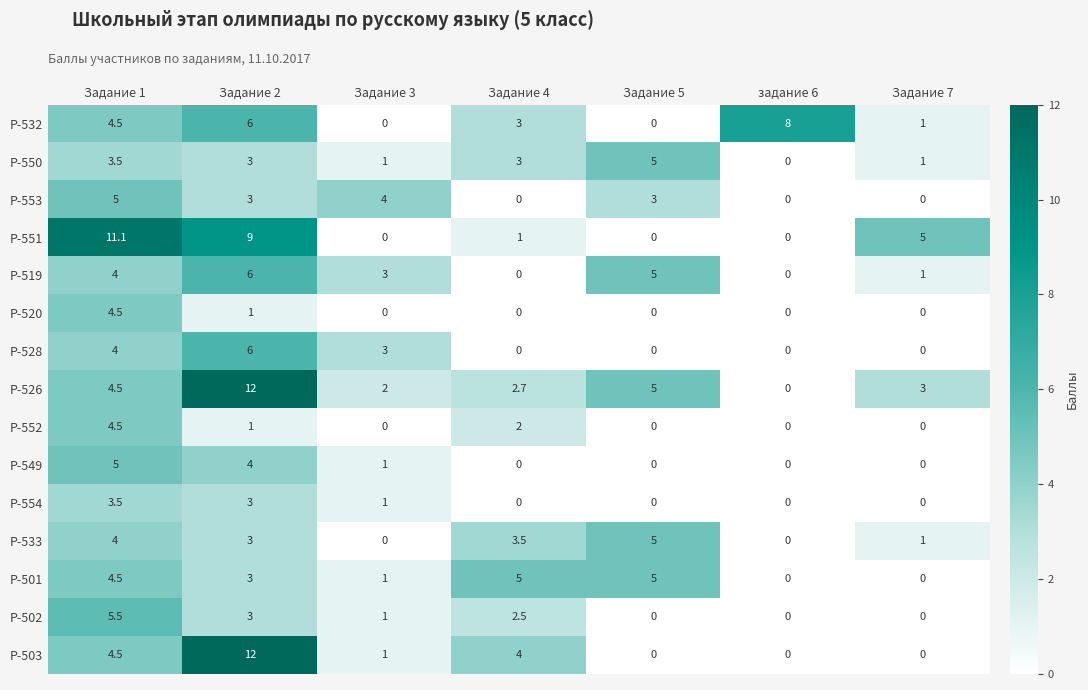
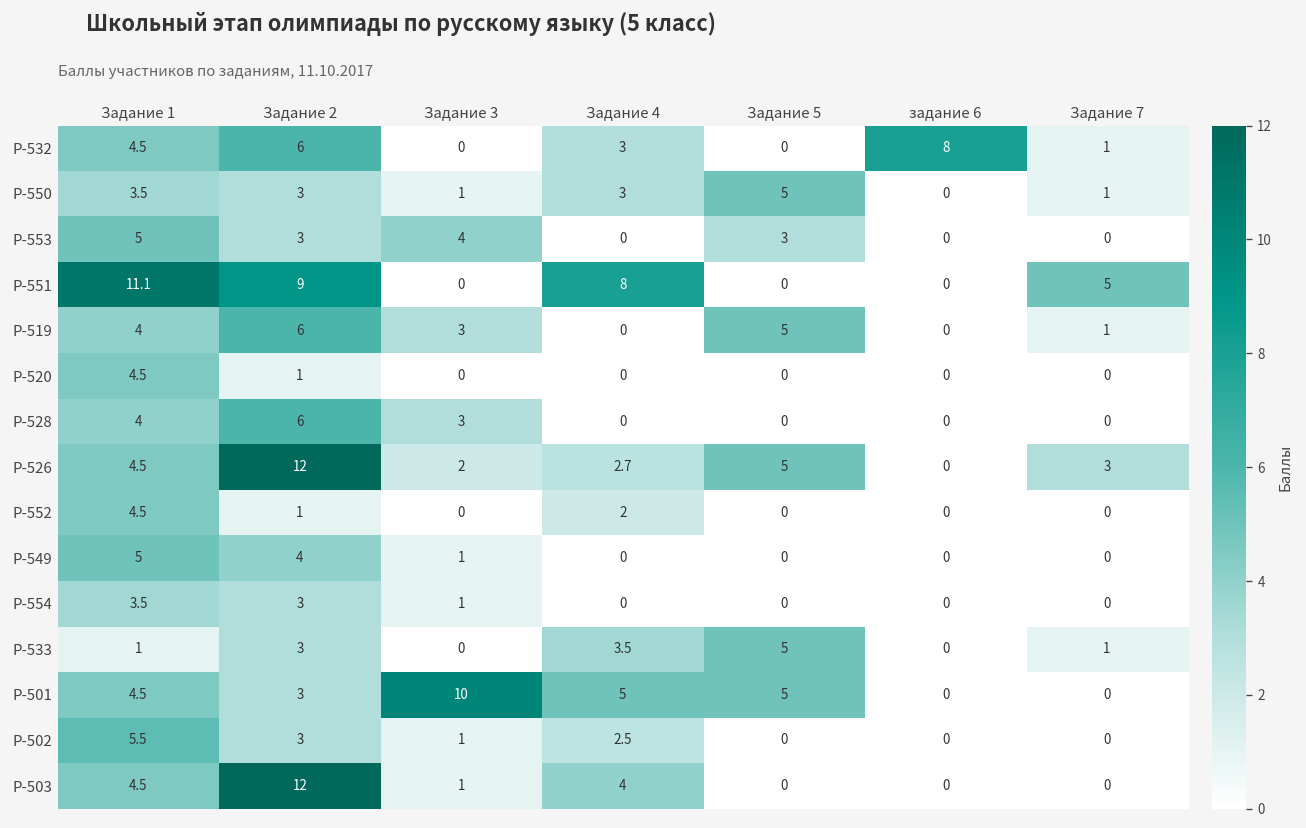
  {
    "Р-532": {
      "Задание 1": 4.5,
      "Задание 2": 6,
      "Задание 3": 0,
      "Задание 4": 3,
      "Задание 5": 0,
      "задание 6": 8,
      "Задание 7": 1
    },
    "Р-550": {
      "Задание 1": 3.5,
      "Задание 2": 3,
      "Задание 3": 1,
      "Задание 4": 3,
      "Задание 5": 5,
      "задание 6": 0,
      "Задание 7": 1
    },
    "Р-553": {
      "Задание 1": 5,
      "Задание 2": 3,
      "Задание 3": 4,
      "Задание 4": 0,
      "Задание 5": 3,
      "задание 6": 0,
      "Задание 7": 0
    },
    "Р-551": {
      "Задание 1": 11.1,
      "Задание 2": 9,
      "Задание 3": 0,
-     "Задание 4": 1,
+     "Задание 4": 8,
      "Задание 5": 0,
      "задание 6": 0,
      "Задание 7": 5
    },
    "Р-519": {
      "Задание 1": 4,
      "Задание 2": 6,
      "Задание 3": 3,
      "Задание 4": 0,
      "Задание 5": 5,
      "задание 6": 0,
      "Задание 7": 1
    },
    "Р-520": {
      "Задание 1": 4.5,
      "Задание 2": 1,
      "Задание 3": 0,
      "Задание 4": 0,
      "Задание 5": 0,
      "задание 6": 0,
      "Задание 7": 0
    },
    "Р-528": {
      "Задание 1": 4,
      "Задание 2": 6,
      "Задание 3": 3,
      "Задание 4": 0,
      "Задание 5": 0,
      "задание 6": 0,
      "Задание 7": 0
    },
    "Р-526": {
      "Задание 1": 4.5,
      "Задание 2": 12,
      "Задание 3": 2,
      "Задание 4": 2.7,
      "Задание 5": 5,
      "задание 6": 0,
      "Задание 7": 3
    },
    "Р-552": {
      "Задание 1": 4.5,
      "Задание 2": 1,
      "Задание 3": 0,
      "Задание 4": 2,
      "Задание 5": 0,
      "задание 6": 0,
      "Задание 7": 0
    },
    "Р-549": {
      "Задание 1": 5,
      "Задание 2": 4,
      "Задание 3": 1,
      "Задание 4": 0,
      "Задание 5": 0,
      "задание 6": 0,
      "Задание 7": 0
    },
    "Р-554": {
      "Задание 1": 3.5,
      "Задание 2": 3,
      "Задание 3": 1,
      "Задание 4": 0,
      "Задание 5": 0,
      "задание 6": 0,
      "Задание 7": 0
    },
    "Р-533": {
-     "Задание 1": 4,
+     "Задание 1": 1,
      "Задание 2": 3,
      "Задание 3": 0,
      "Задание 4": 3.5,
      "Задание 5": 5,
      "задание 6": 0,
      "Задание 7": 1
    },
    "Р-501": {
      "Задание 1": 4.5,
      "Задание 2": 3,
-     "Задание 3": 1,
+     "Задание 3": 10,
      "Задание 4": 5,
      "Задание 5": 5,
      "задание 6": 0,
      "Задание 7": 0
    },
    "Р-502": {
      "Задание 1": 5.5,
      "Задание 2": 3,
      "Задание 3": 1,
      "Задание 4": 2.5,
      "Задание 5": 0,
      "задание 6": 0,
      "Задание 7": 0
    },
    "Р-503": {
      "Задание 1": 4.5,
      "Задание 2": 12,
      "Задание 3": 1,
      "Задание 4": 4,
      "Задание 5": 0,
      "задание 6": 0,
      "Задание 7": 0
    }
  }
